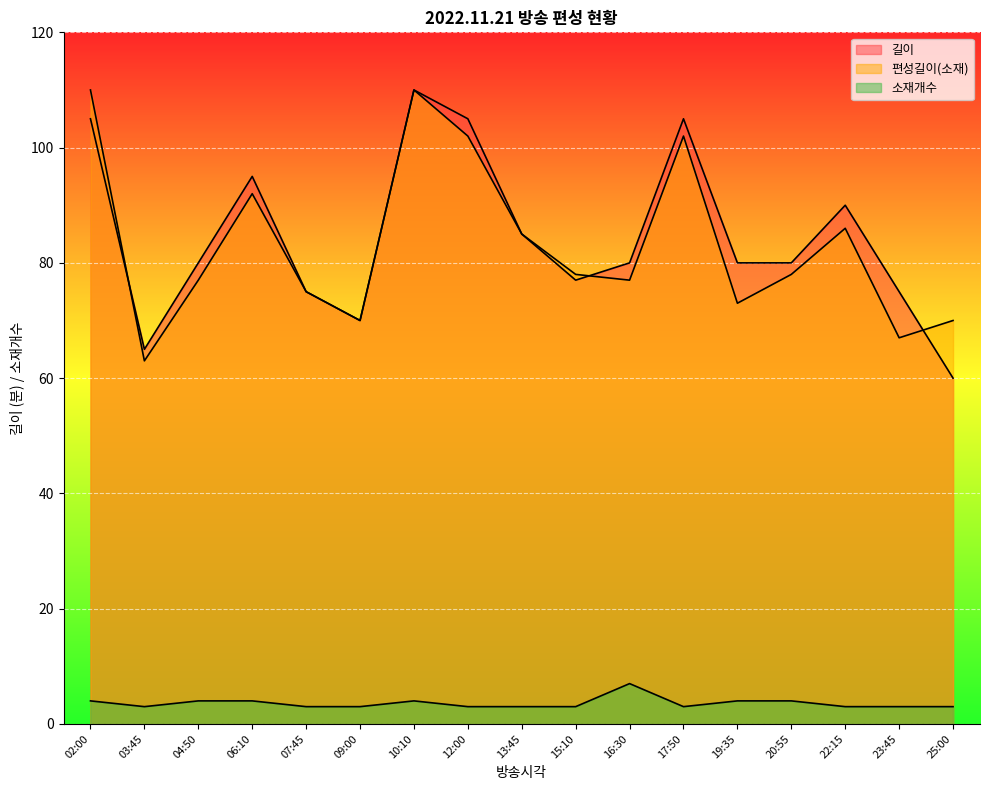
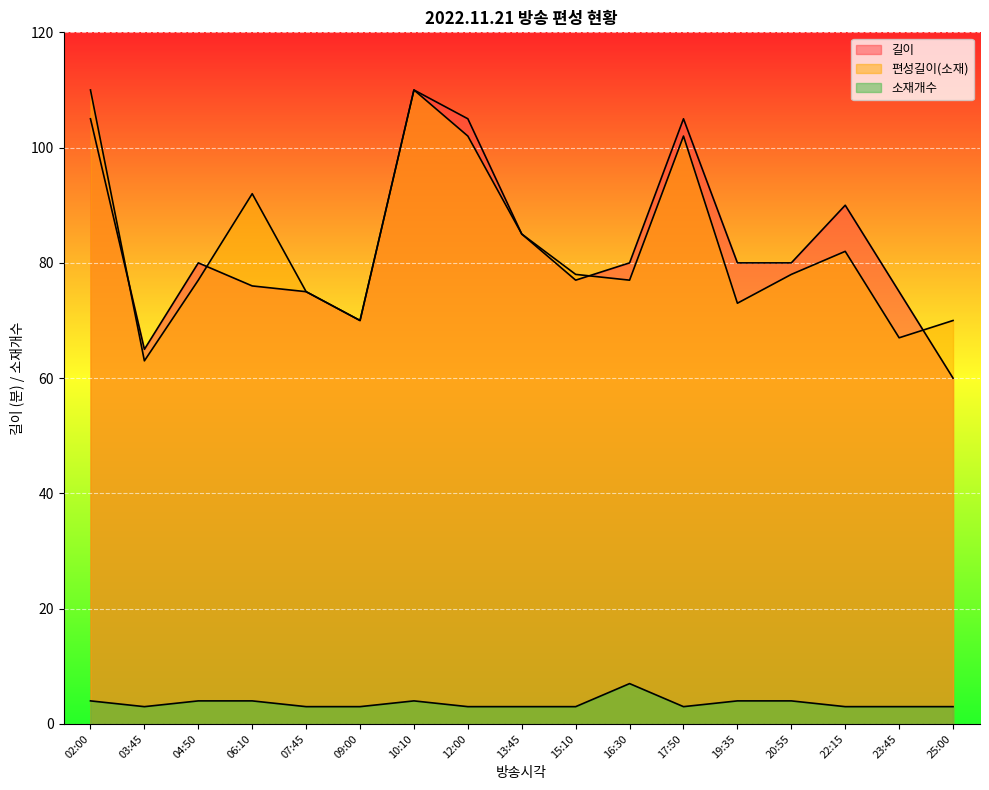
  {
    "길이": {
      "02:00": 105,
      "03:45": 65,
      "04:50": 80,
-     "06:10": 95,
+     "06:10": 76,
      "12:00": 105,
      "15:10": 77,
      "16:30": 80,
      "17:50": 105,
      "19:35": 80,
      "20:55": 80,
      "22:15": 90,
      "23:45": 75,
      "25:00": 60
    },
    "편성길이(소재)": {
      "02:00": 110,
      "03:45": 63,
      "04:50": 77,
      "06:10": 92,
      "12:00": 102,
      "15:10": 78,
      "16:30": 77,
      "17:50": 102,
      "19:35": 73,
      "20:55": 78,
-     "22:15": 86,
+     "22:15": 82,
      "23:45": 67,
      "25:00": 70
    },
    "소재개수": {
      "02:00": 4,
      "03:45": 3,
      "04:50": 4,
      "06:10": 4,
      "07:45": 3,
      "09:00": 3,
      "10:10": 4,
      "12:00": 3,
      "13:45": 3,
      "15:10": 3,
      "16:30": 7,
      "17:50": 3,
      "19:35": 4,
      "20:55": 4,
      "22:15": 3,
      "23:45": 3,
      "25:00": 3
    }
  }
